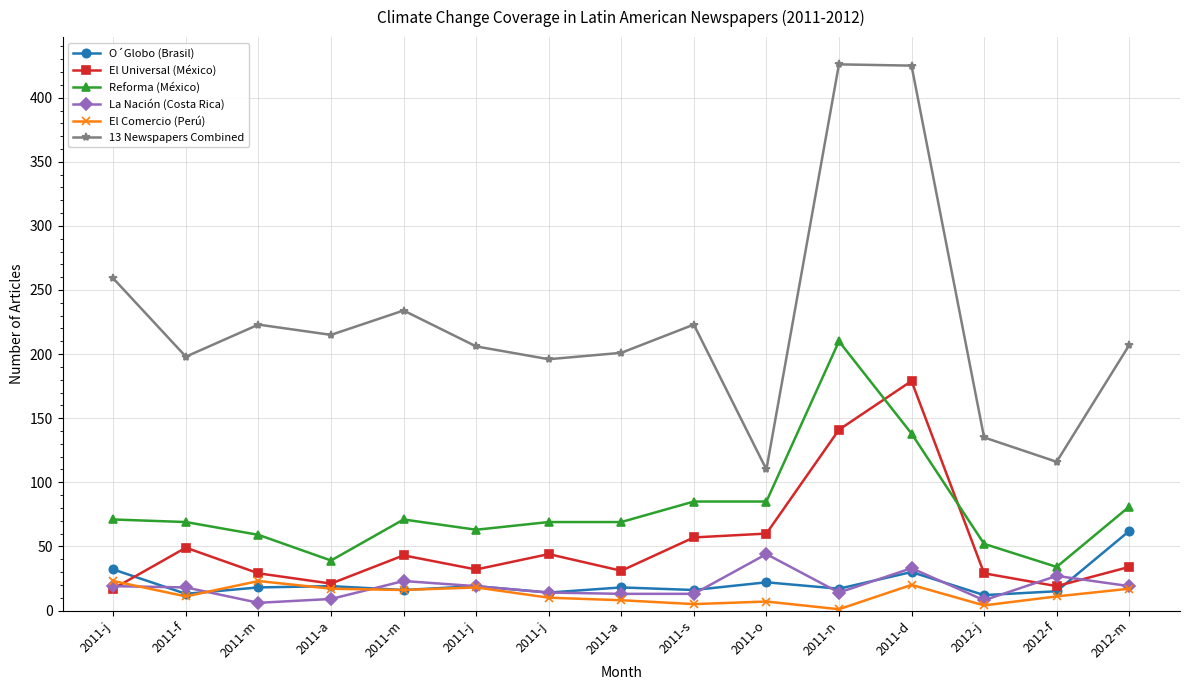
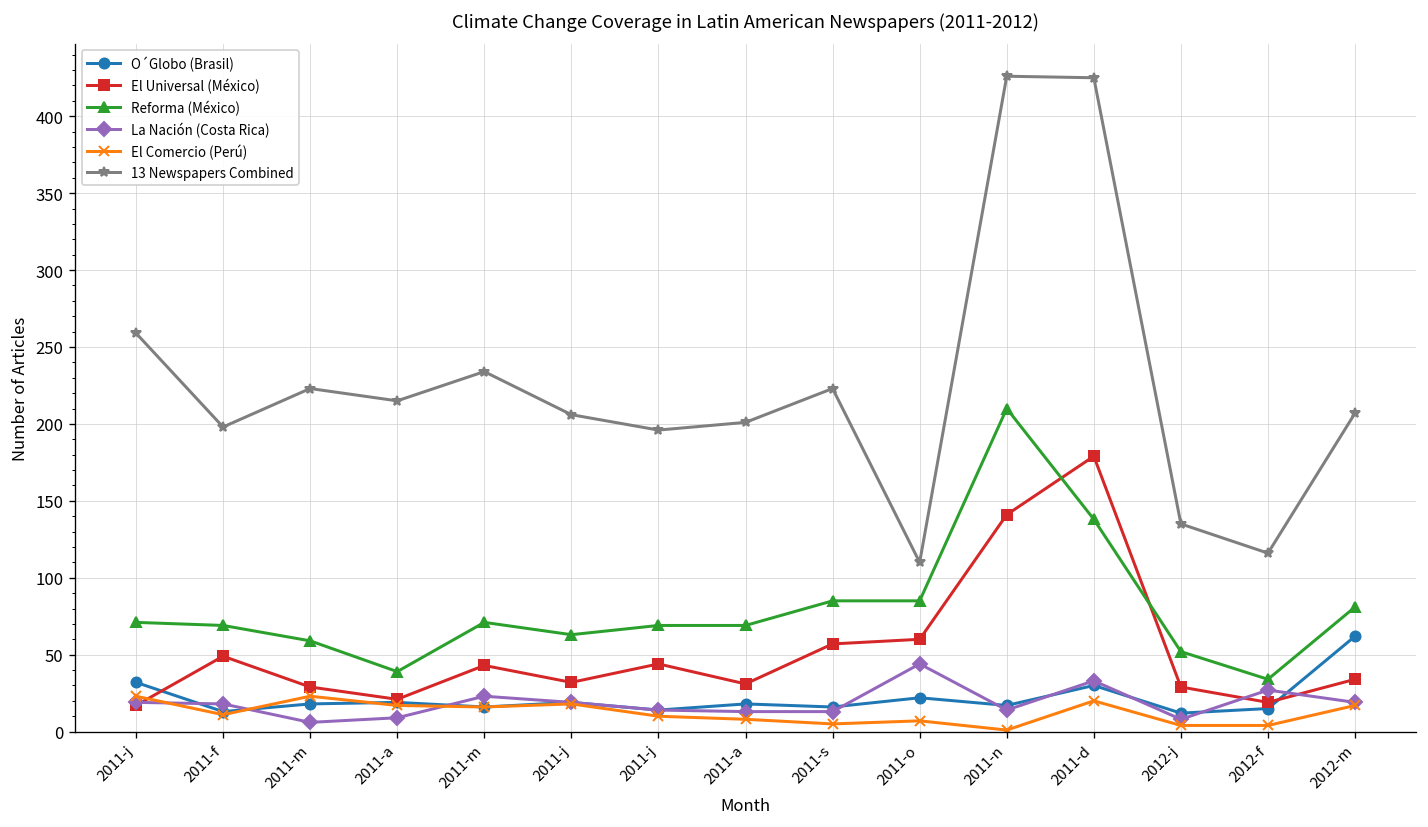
  {
    "O´Globo (Brasil)": {
      "2011-f": 13,
      "2011-s": 16,
      "2011-o": 22,
      "2011-n": 17,
      "2011-d": 30,
      "2012-j": 12,
      "2012-f": 15,
      "2012-m": 62
    },
    "El Universal (México)": {
      "2011-f": 49,
      "2011-s": 57,
      "2011-o": 60,
      "2011-n": 141,
      "2011-d": 179,
      "2012-j": 29,
      "2012-f": 19,
      "2012-m": 34
    },
    "Reforma (México)": {
      "2011-f": 69,
      "2011-s": 85,
      "2011-o": 85,
      "2011-n": 210,
      "2011-d": 138,
      "2012-j": 52,
      "2012-f": 34,
      "2012-m": 81
    },
    "La Nación (Costa Rica)": {
      "2011-f": 18,
      "2011-s": 13,
      "2011-o": 44,
      "2011-n": 14,
      "2011-d": 33,
      "2012-j": 8,
      "2012-f": 27,
      "2012-m": 19
    },
    "El Comercio (Perú)": {
      "2011-f": 11,
      "2011-s": 5,
      "2011-o": 7,
      "2011-n": 1,
      "2011-d": 20,
      "2012-j": 4,
-     "2012-f": 11,
+     "2012-f": 4,
      "2012-m": 17
    },
    "13 Newspapers Combined": {
      "2011-f": 198,
      "2011-s": 223,
      "2011-o": 110,
      "2011-n": 426,
      "2011-d": 425,
      "2012-j": 135,
      "2012-f": 116,
      "2012-m": 207
    }
  }
